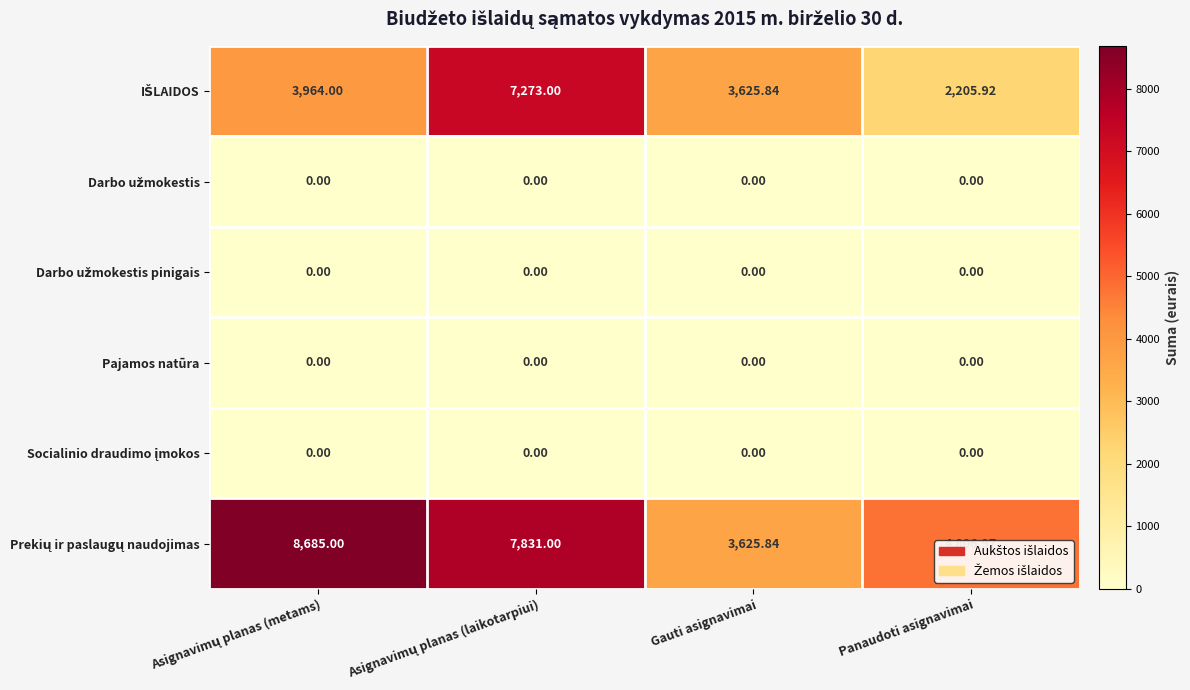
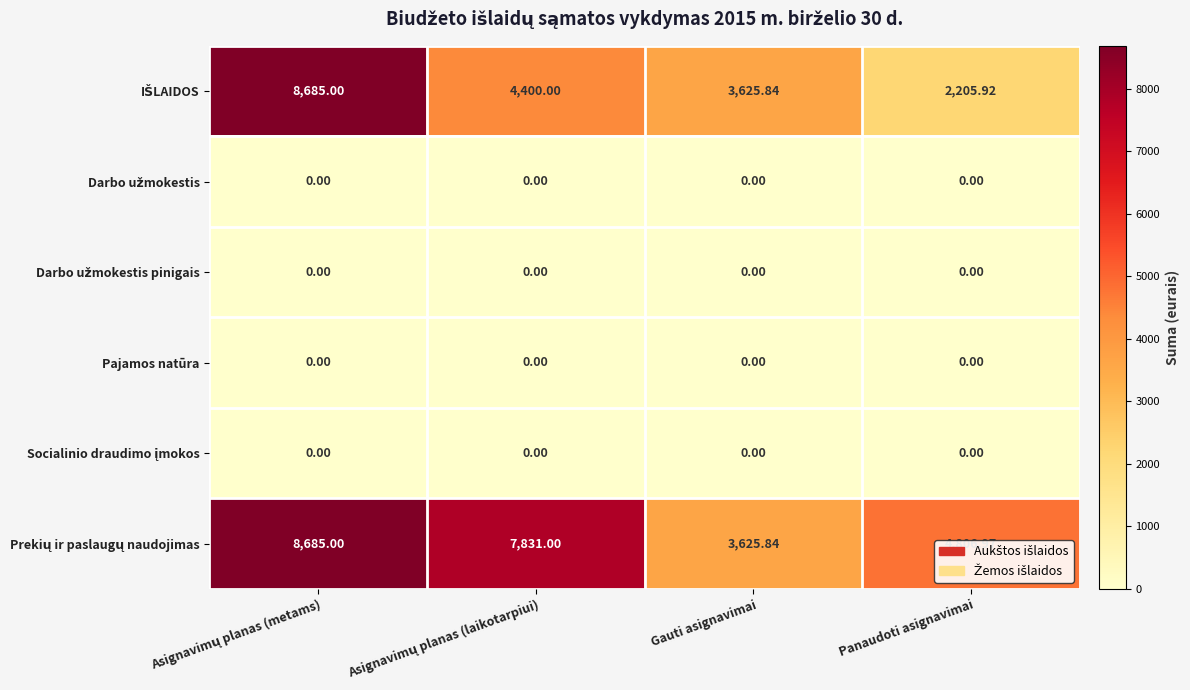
  {
    "IŠLAIDOS": {
-     "Asignavimų planas (metams)": "3,964.00",
-     "Asignavimų planas (laikotarpiui)": "7,273.00",
+     "Asignavimų planas (metams)": "8,685.00",
+     "Asignavimų planas (laikotarpiui)": "4,400.00",
      "Gauti asignavimai": "3,625.84",
      "Panaudoti asignavimai": "2,205.92"
    },
    "Darbo užmokestis": {
      "Asignavimų planas (metams)": "0.00",
      "Asignavimų planas (laikotarpiui)": "0.00",
      "Gauti asignavimai": "0.00",
      "Panaudoti asignavimai": "0.00"
    },
    "Darbo užmokestis pinigais": {
      "Asignavimų planas (metams)": "0.00",
      "Asignavimų planas (laikotarpiui)": "0.00",
      "Gauti asignavimai": "0.00",
      "Panaudoti asignavimai": "0.00"
    },
    "Pajamos natūra": {
      "Asignavimų planas (metams)": "0.00",
      "Asignavimų planas (laikotarpiui)": "0.00",
      "Gauti asignavimai": "0.00",
      "Panaudoti asignavimai": "0.00"
    },
    "Socialinio draudimo įmokos": {
      "Asignavimų planas (metams)": "0.00",
      "Asignavimų planas (laikotarpiui)": "0.00",
      "Gauti asignavimai": "0.00",
      "Panaudoti asignavimai": "0.00"
    },
    "Prekių ir paslaugų naudojimas": {
      "Asignavimų planas (metams)": "8,685.00",
      "Asignavimų planas (laikotarpiui)": "7,831.00",
      "Gauti asignavimai": "3,625.84"
    }
  }
